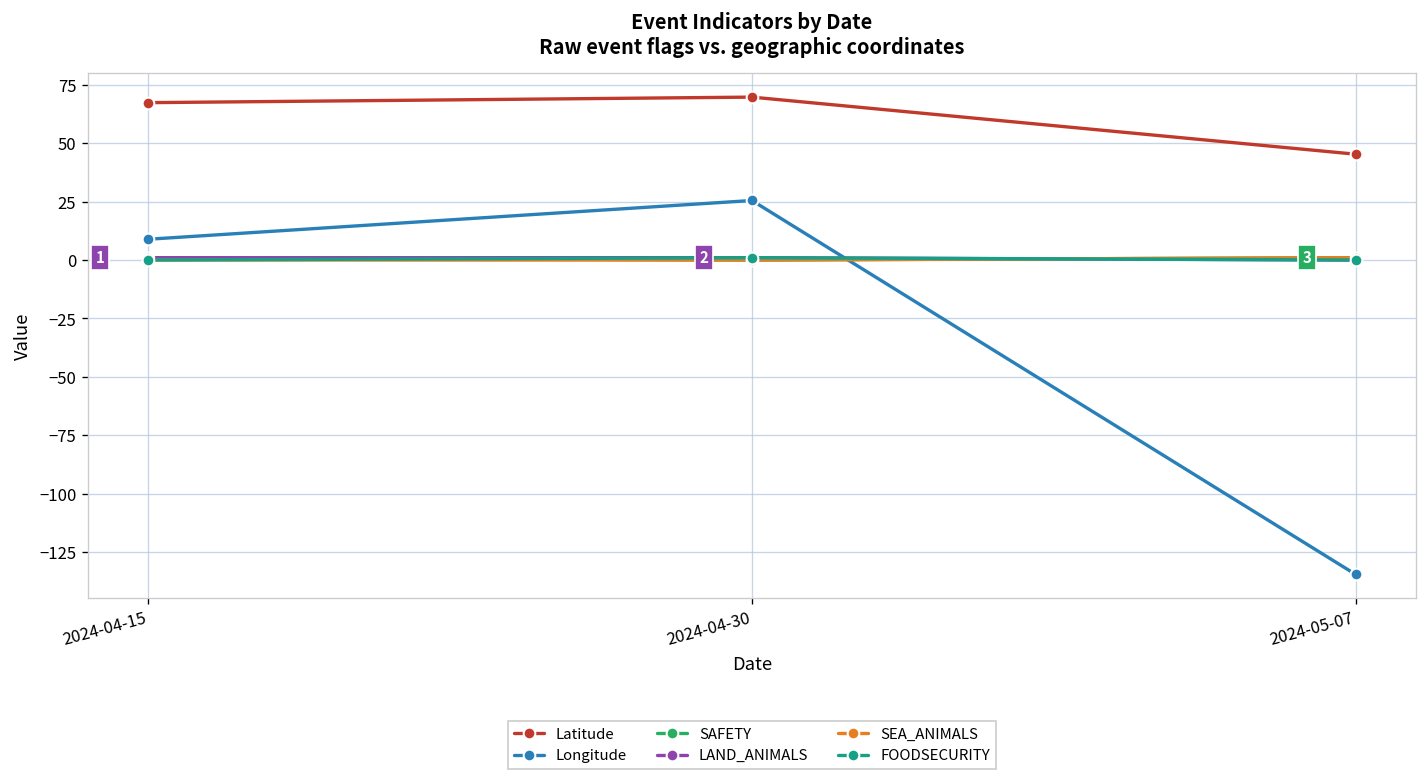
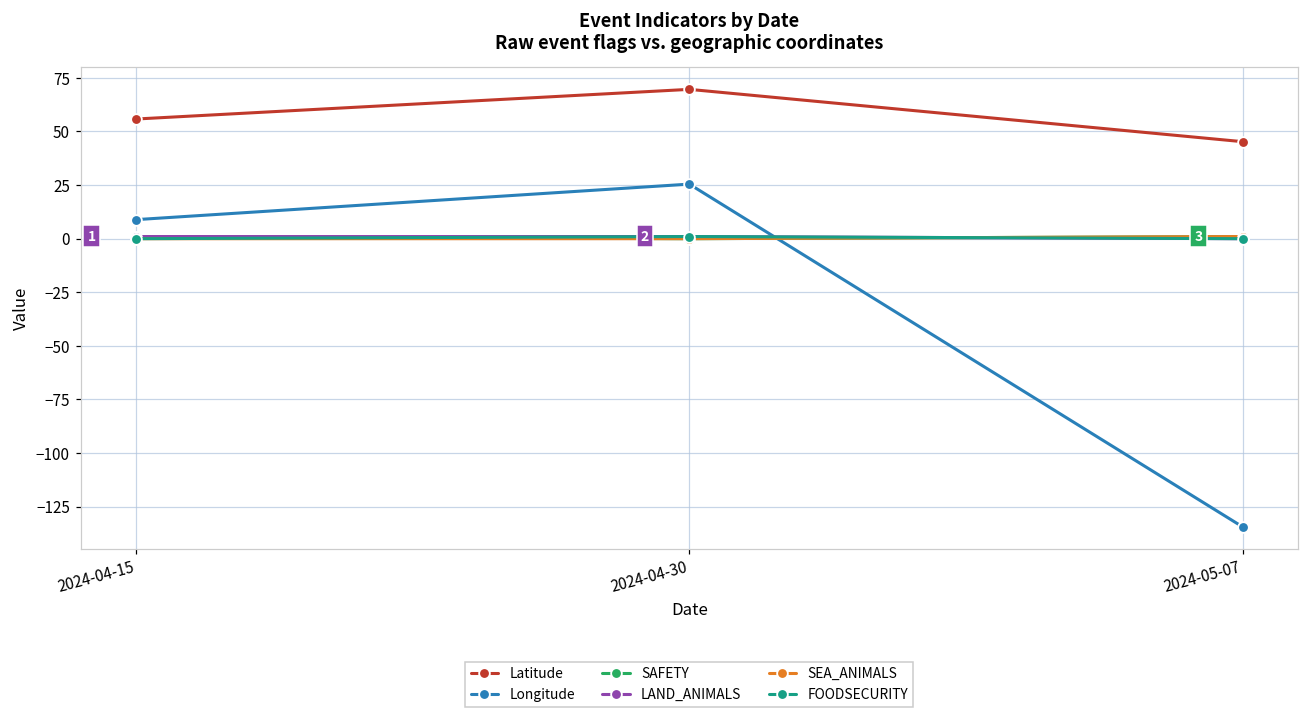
  {
    "Latitude": {
-     "2024-04-15": 67,
+     "2024-04-15": 56,
      "2024-04-30": 70,
      "2024-05-07": 45
    },
    "Longitude": {
      "2024-04-15": 9,
      "2024-04-30": 25,
      "2024-05-07": -134
    }
  }
